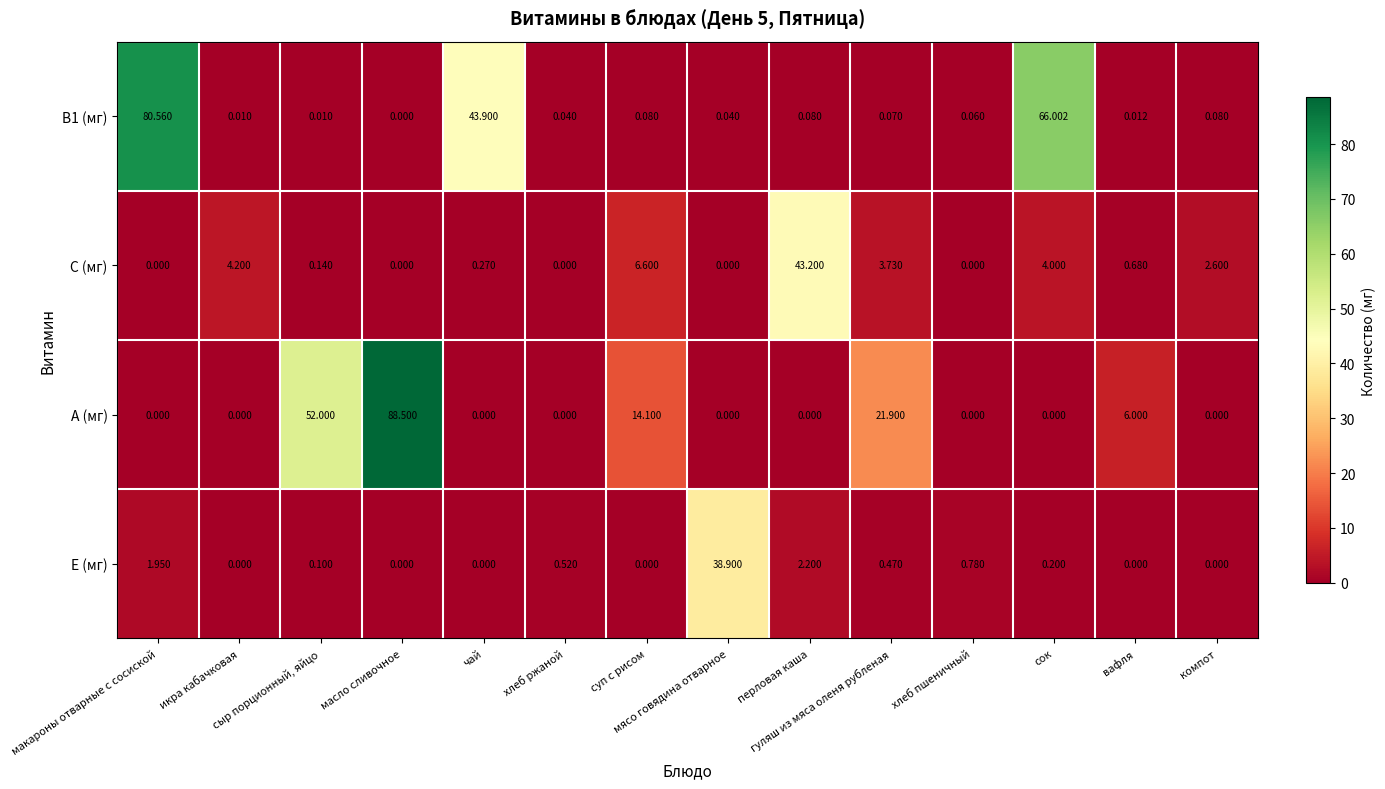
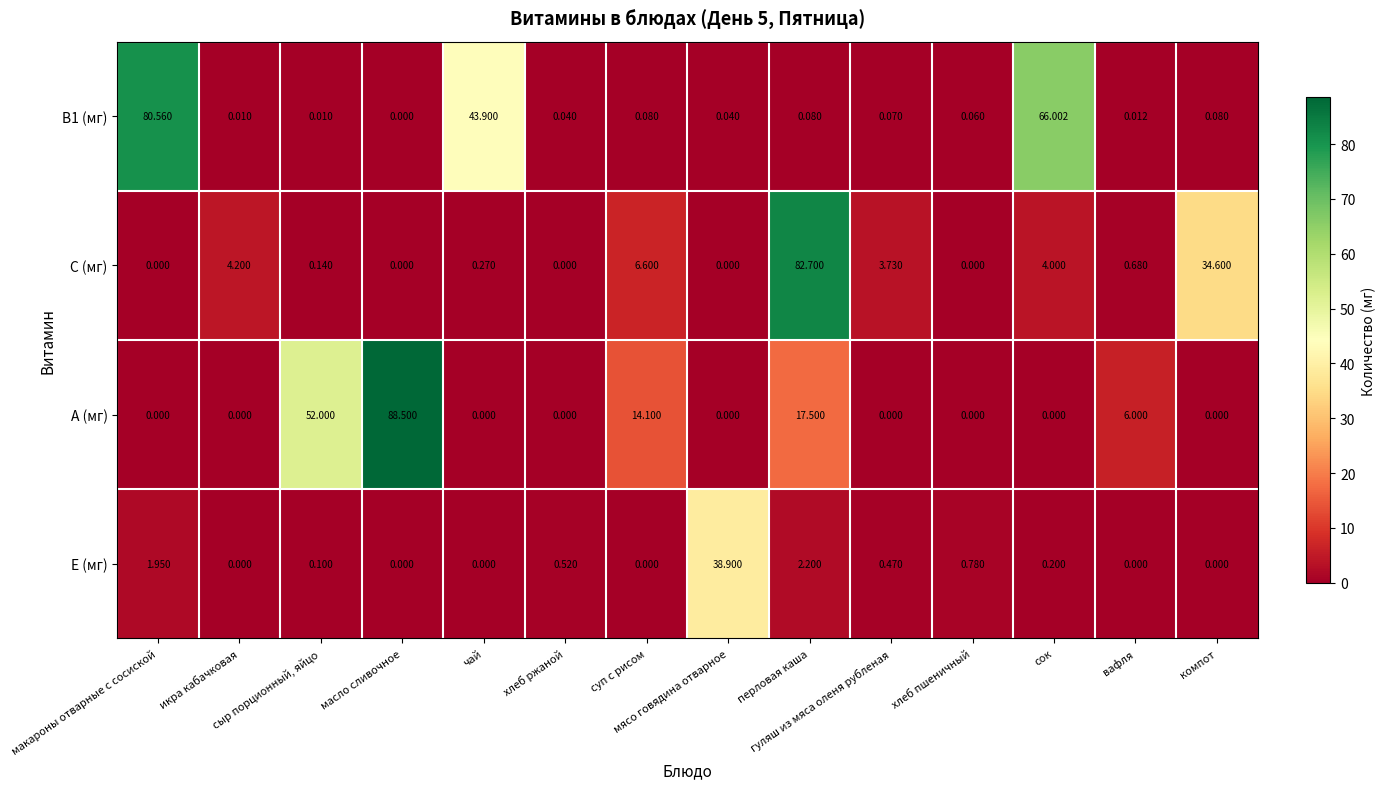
  {
    "В1 (мг)": {
      "макароны отварные с сосиской": 80.560,
      "икра кабачковая": 0.010,
      "сыр порционный, яйцо": 0.010,
      "масло сливочное": 0.000,
      "чай": 43.900,
      "хлеб ржаной": 0.040,
      "суп с рисом": 0.080,
      "мясо говядина отварное": 0.040,
      "перловая каша": 0.080,
      "гуляш из мяса оленя рубленая": 0.070,
      "хлеб пшеничный": 0.060,
      "сок": 66.002,
      "вафля": 0.012,
      "компот": 0.080
    },
    "С (мг)": {
      "макароны отварные с сосиской": 0.000,
      "икра кабачковая": 4.200,
      "сыр порционный, яйцо": 0.140,
      "масло сливочное": 0.000,
      "чай": 0.270,
      "хлеб ржаной": 0.000,
      "суп с рисом": 6.600,
      "мясо говядина отварное": 0.000,
-     "перловая каша": 43.200,
+     "перловая каша": 82.700,
      "гуляш из мяса оленя рубленая": 3.730,
      "хлеб пшеничный": 0.000,
      "сок": 4.000,
      "вафля": 0.680,
-     "компот": 2.600
+     "компот": 34.600
    },
    "А (мг)": {
      "макароны отварные с сосиской": 0.000,
      "икра кабачковая": 0.000,
      "сыр порционный, яйцо": 52.000,
      "масло сливочное": 88.500,
      "чай": 0.000,
      "хлеб ржаной": 0.000,
      "суп с рисом": 14.100,
      "мясо говядина отварное": 0.000,
-     "перловая каша": 0.000,
-     "гуляш из мяса оленя рубленая": 21.900,
+     "перловая каша": 17.500,
+     "гуляш из мяса оленя рубленая": 0.000,
      "хлеб пшеничный": 0.000,
      "сок": 0.000,
      "вафля": 6.000,
      "компот": 0.000
    },
    "Е (мг)": {
      "макароны отварные с сосиской": 1.950,
      "икра кабачковая": 0.000,
      "сыр порционный, яйцо": 0.100,
      "масло сливочное": 0.000,
      "чай": 0.000,
      "хлеб ржаной": 0.520,
      "суп с рисом": 0.000,
      "мясо говядина отварное": 38.900,
      "перловая каша": 2.200,
      "гуляш из мяса оленя рубленая": 0.470,
      "хлеб пшеничный": 0.780,
      "сок": 0.200,
      "вафля": 0.000,
      "компот": 0.000
    }
  }
